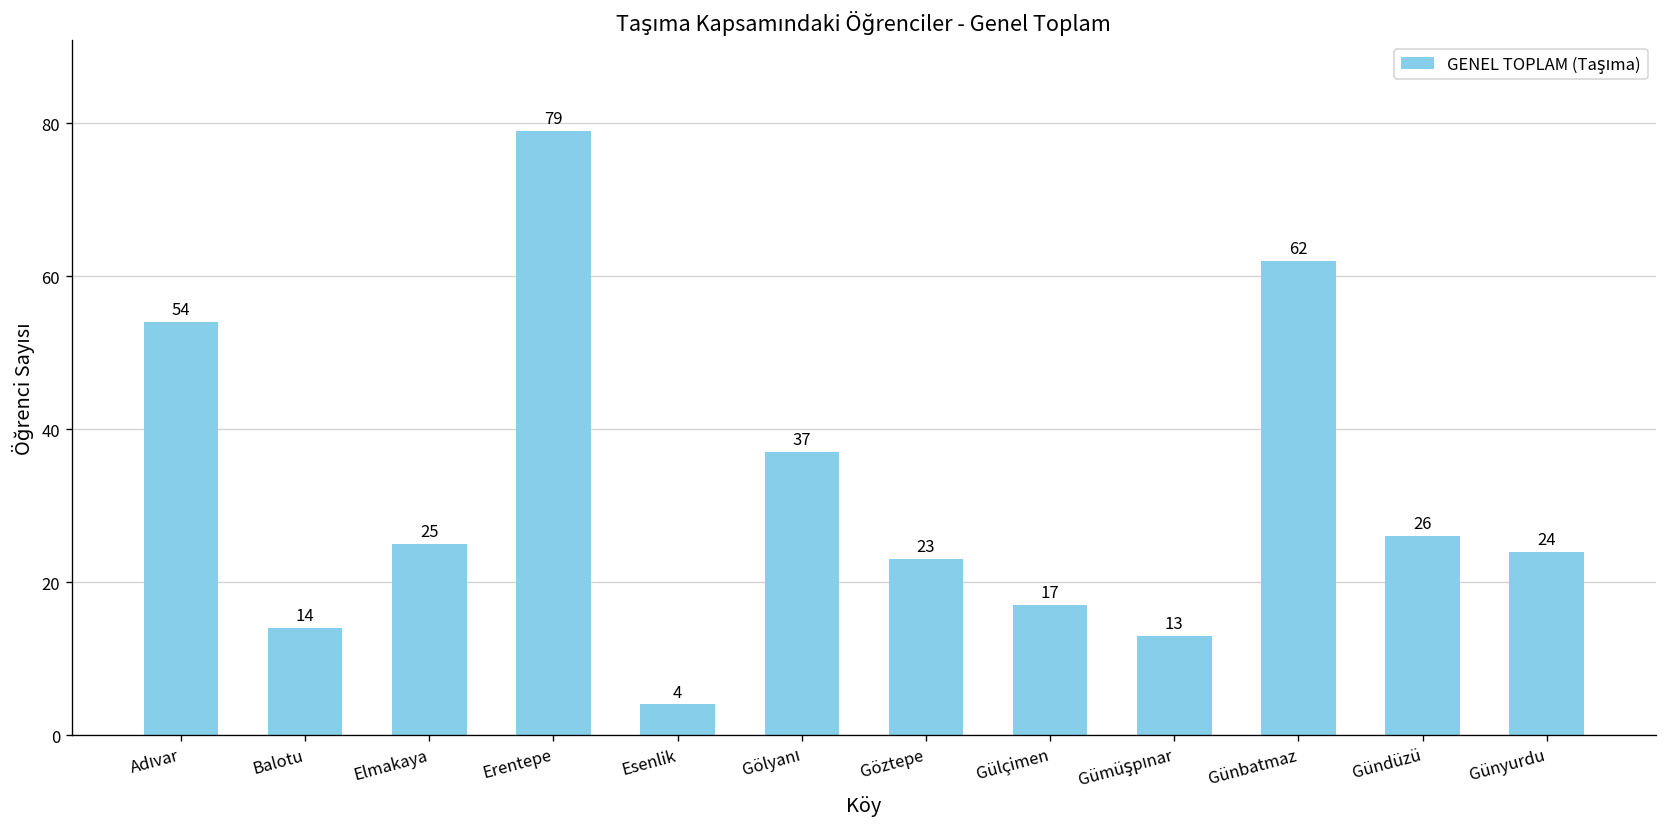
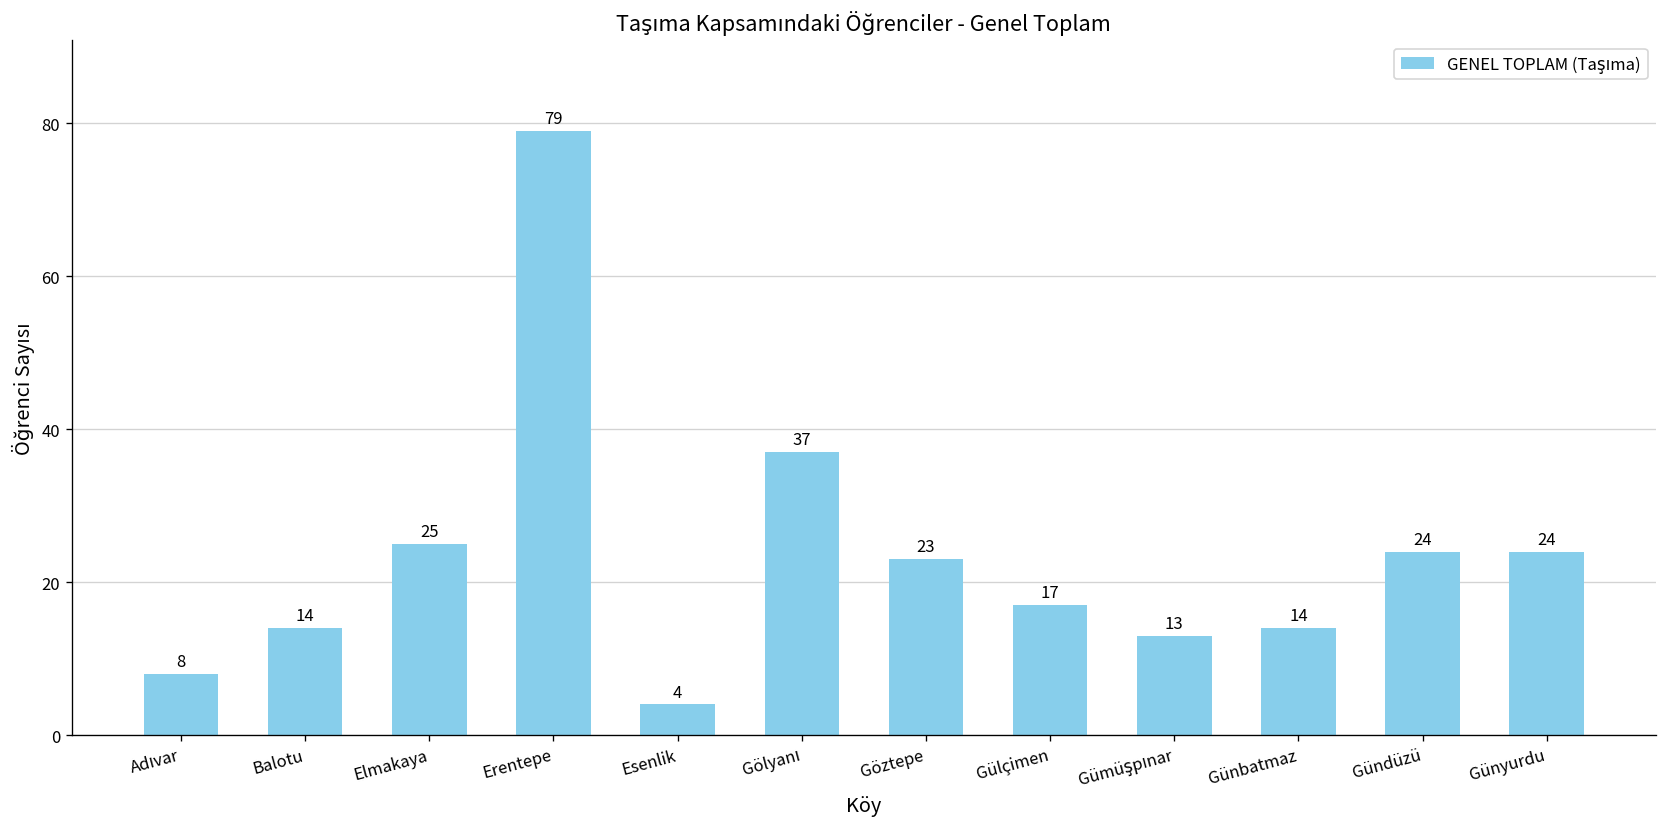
  {
-   "Adıvar": 54,
+   "Adıvar": 8,
    "Balotu": 14,
    "Elmakaya": 25,
    "Erentepe": 79,
    "Esenlik": 4,
    "Gölyanı": 37,
    "Göztepe": 23,
    "Gülçimen": 17,
    "Gümüşpınar": 13,
-   "Günbatmaz": 62,
-   "Gündüzü": 26,
+   "Günbatmaz": 14,
+   "Gündüzü": 24,
    "Günyurdu": 24
  }
